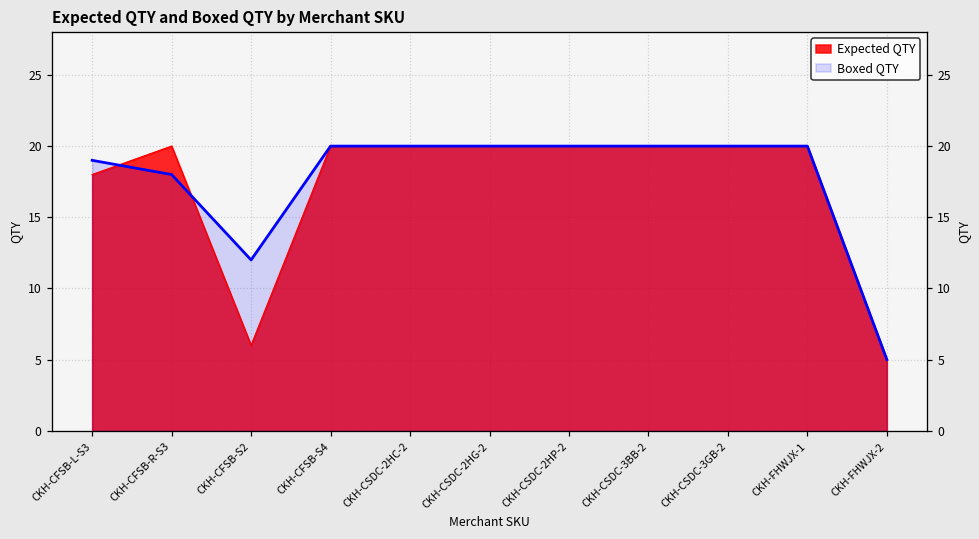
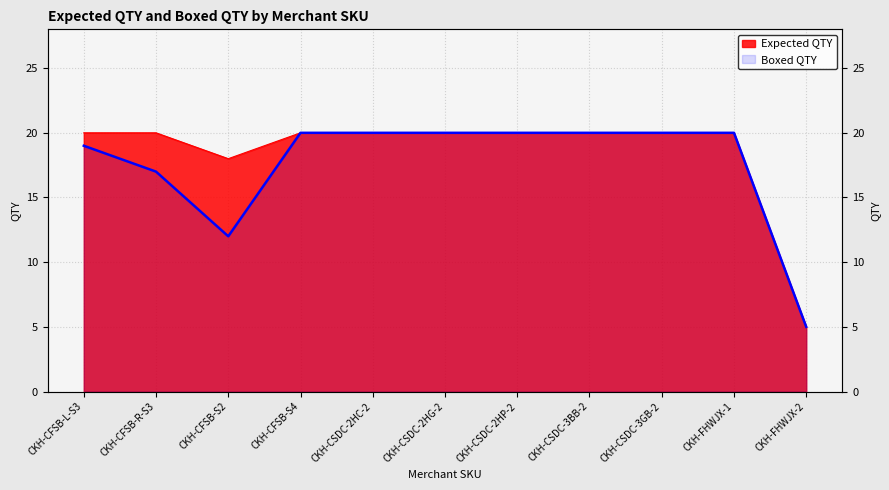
  {
    "Expected QTY": {
-     "CKH-CFSB-L-S3": 18,
+     "CKH-CFSB-L-S3": 20,
      "CKH-CFSB-R-S3": 20,
-     "CKH-CFSB-S2": 6
+     "CKH-CFSB-S2": 18
    },
    "Boxed QTY": {
      "CKH-CFSB-L-S3": 19,
-     "CKH-CFSB-R-S3": 18,
+     "CKH-CFSB-R-S3": 17,
      "CKH-CFSB-S2": 12
    }
  }
